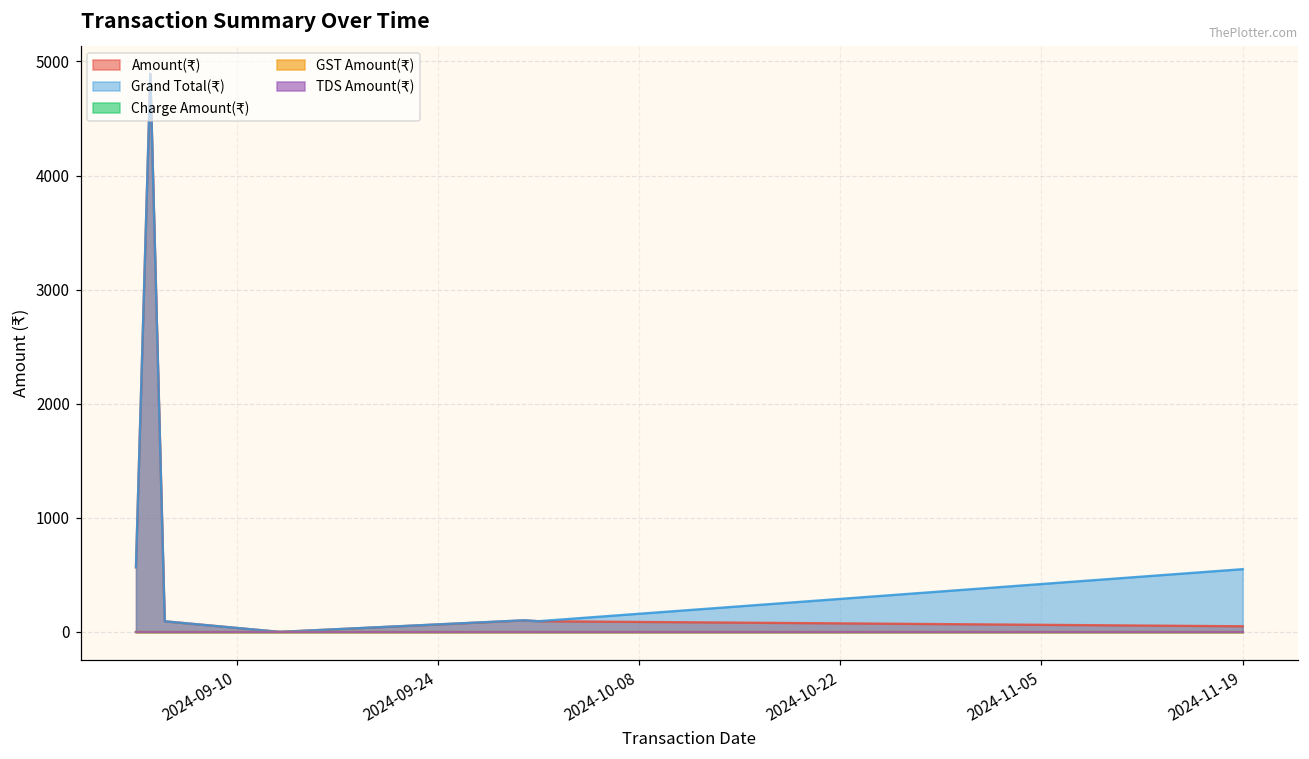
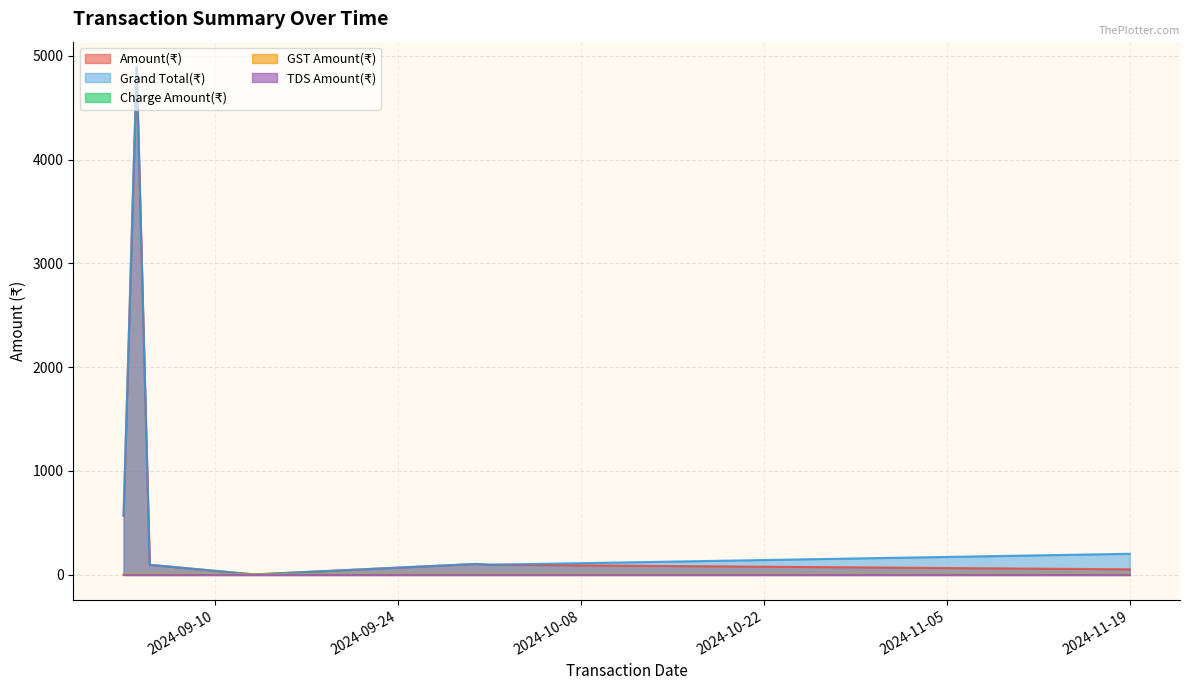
  {
    "Amount(₹)": {
      "2024-11-19": 50
    },
    "Grand Total(₹)": {
-     "2024-11-19": 550
+     "2024-11-19": 200
    },
    "TDS Amount(₹)": {
      "2024-11-19": 0
    }
  }
